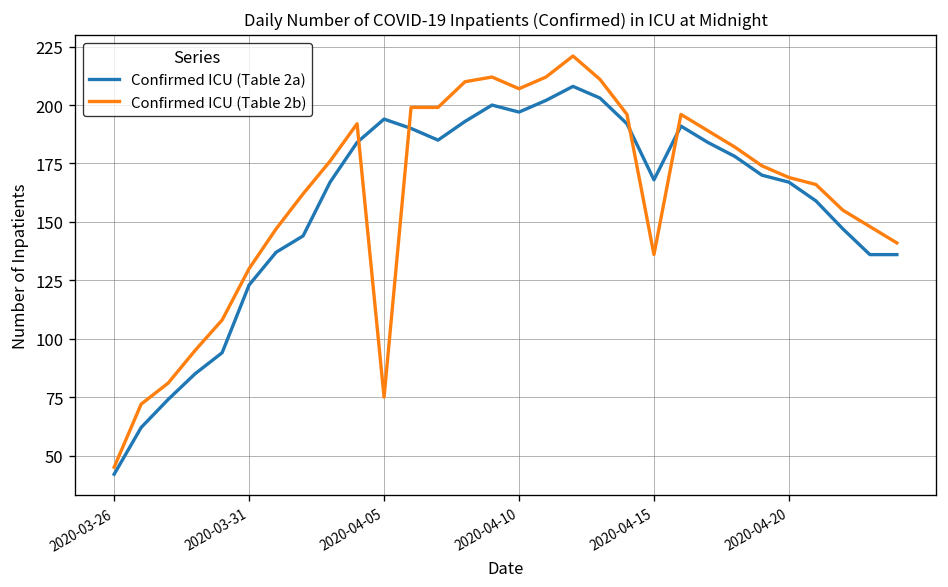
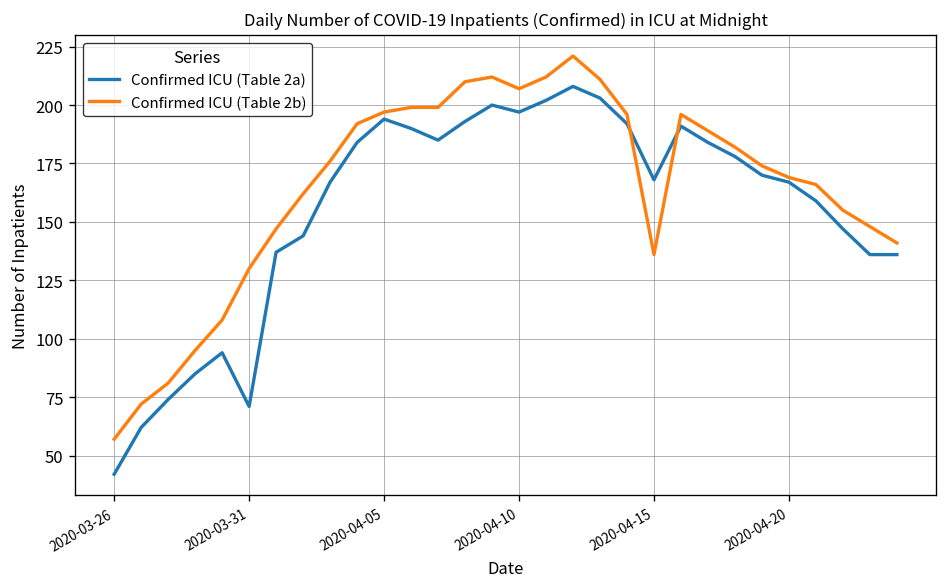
  {
    "Confirmed ICU (Table 2a)": {
      "2020-03-26": 42,
-     "2020-03-31": 123,
+     "2020-03-31": 71,
      "2020-04-05": 194,
      "2020-04-10": 197,
      "2020-04-15": 168,
      "2020-04-20": 167
    },
    "Confirmed ICU (Table 2b)": {
-     "2020-03-26": 45,
+     "2020-03-26": 57,
      "2020-03-31": 130,
-     "2020-04-05": 75,
+     "2020-04-05": 197,
      "2020-04-10": 207,
      "2020-04-15": 136,
      "2020-04-20": 169
    }
  }
